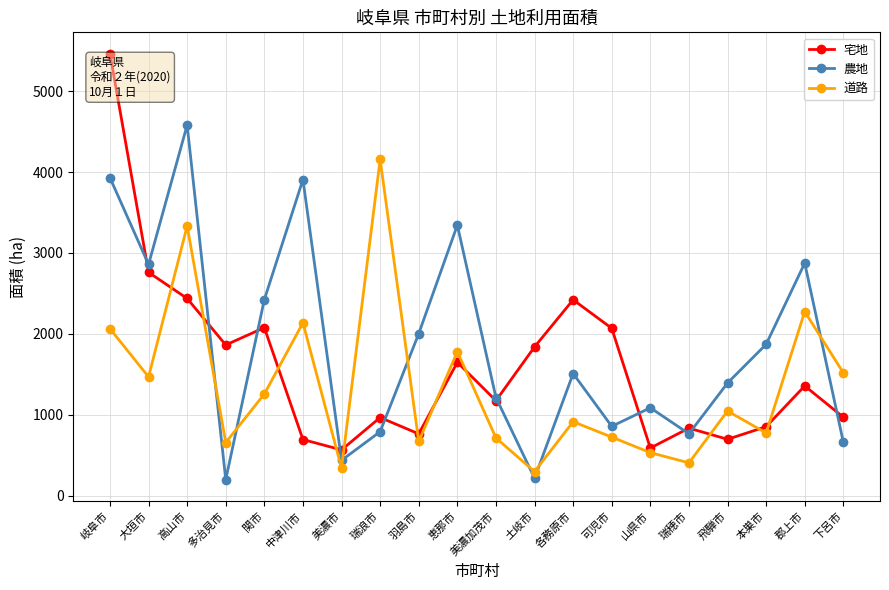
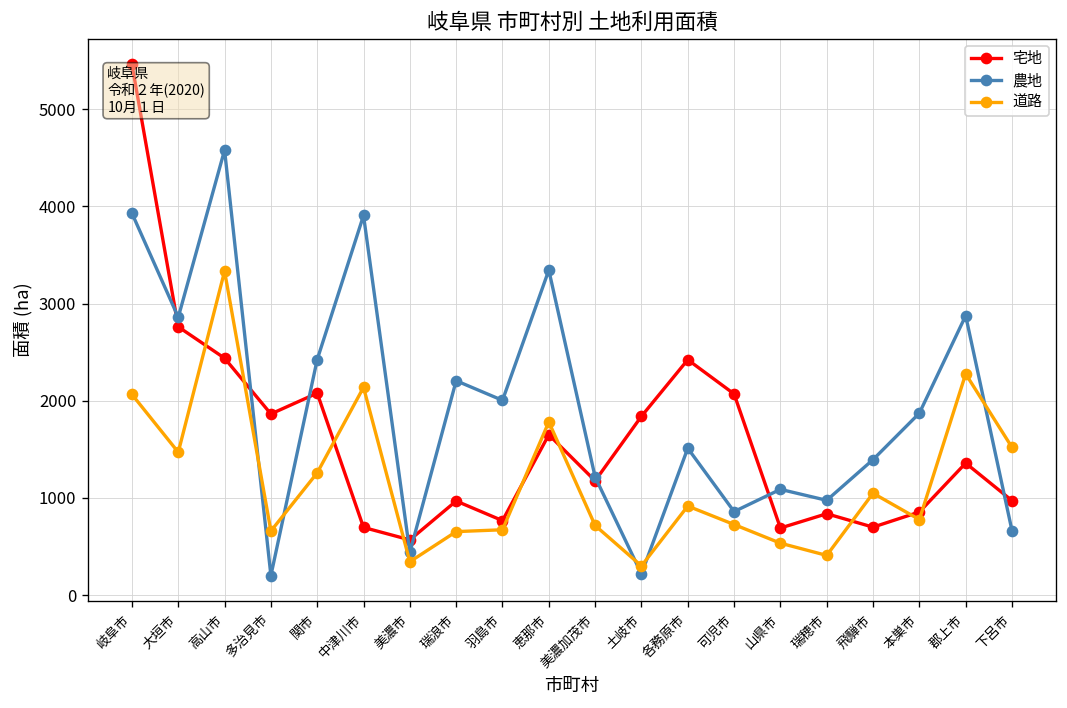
  {
    "宅地": {
      "大垣市": 2800,
      "高山市": 2400,
      "多治見市": 1900,
      "関市": 2100,
      "中津川市": 700,
      "美濃市": 600,
      "瑞浪市": 1000,
      "羽島市": 800,
      "恵那市": 1700,
      "美濃加茂市": 1200,
      "土岐市": 1800,
      "各務原市": 2400,
      "可児市": 2100,
-     "山県市": 600,
+     "山県市": 700,
      "瑞穂市": 800,
      "飛騨市": 700,
      "本巣市": 900,
      "郡上市": 1400,
      "下呂市": 1000
    },
    "農地": {
      "岐阜市": 3900,
      "大垣市": 2900,
      "高山市": 4600,
      "多治見市": 200,
      "関市": 2400,
      "中津川市": 3900,
      "美濃市": 400,
-     "瑞浪市": 800,
+     "瑞浪市": 2200,
      "羽島市": 2000,
      "恵那市": 3300,
      "美濃加茂市": 1200,
      "土岐市": 200,
      "各務原市": 1500,
      "可児市": 900,
      "山県市": 1100,
-     "瑞穂市": 800,
+     "瑞穂市": 1000,
      "飛騨市": 1400,
      "本巣市": 1900,
      "郡上市": 2900,
      "下呂市": 700
    },
    "道路": {
      "岐阜市": 2100,
      "大垣市": 1500,
      "高山市": 3300,
      "多治見市": 700,
      "関市": 1300,
      "中津川市": 2100,
      "美濃市": 300,
-     "瑞浪市": 4200,
+     "瑞浪市": 700,
      "羽島市": 700,
      "恵那市": 1800,
      "美濃加茂市": 700,
      "土岐市": 300,
      "各務原市": 900,
      "可児市": 700,
      "山県市": 500,
      "瑞穂市": 400,
      "飛騨市": 1000,
      "本巣市": 800,
      "郡上市": 2300,
      "下呂市": 1500
    }
  }
